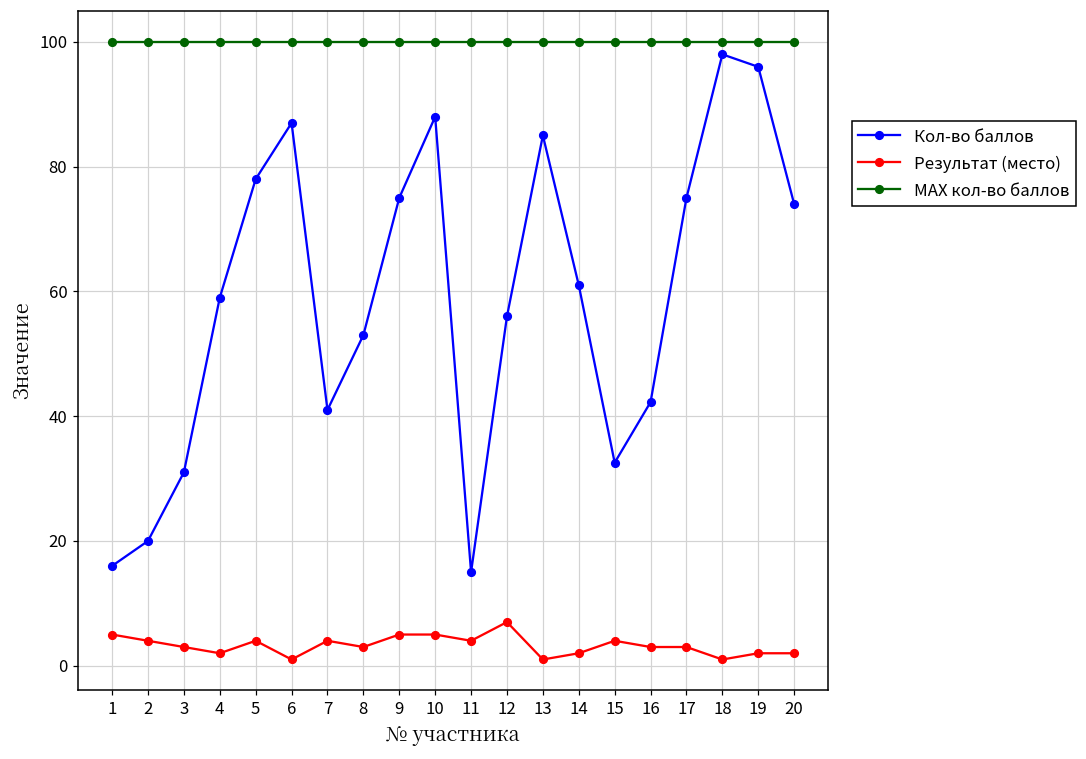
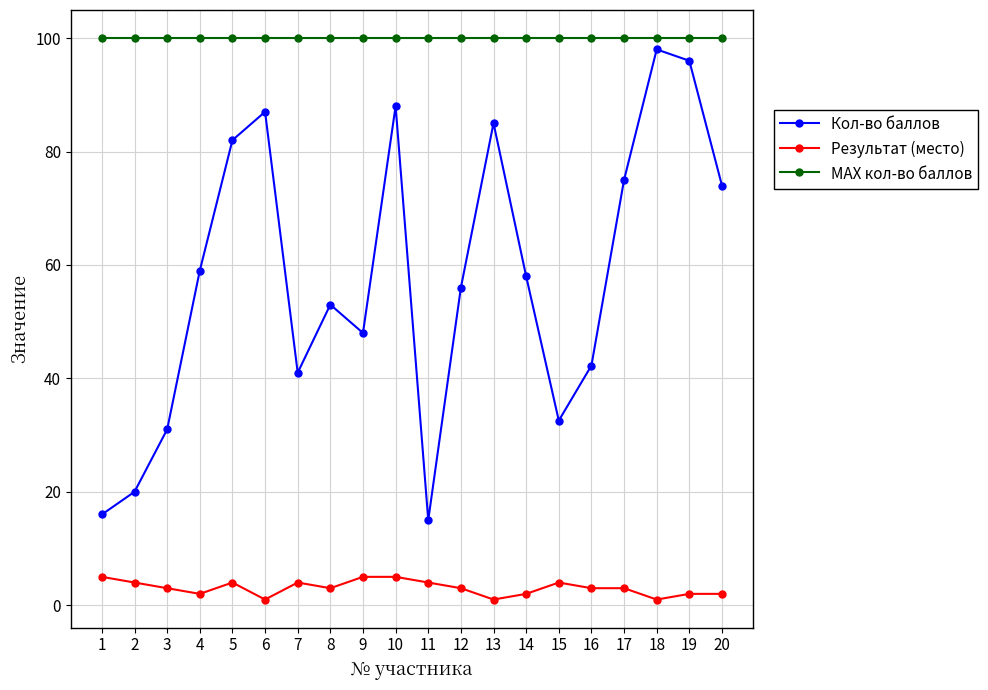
  {
    "Кол-во баллов": {
      "1": 16,
      "2": 20,
      "3": 31,
      "4": 59,
-     "5": 78,
+     "5": 82,
      "6": 87,
      "7": 41,
      "8": 53,
-     "9": 75,
+     "9": 48,
      "10": 88,
      "11": 15,
      "12": 56,
      "13": 85,
-     "14": 61,
+     "14": 58,
      "15": 33,
      "16": 42,
      "17": 75,
      "18": 98,
      "19": 96,
      "20": 74
    },
    "Результат (место)": {
      "1": 5,
      "2": 4,
      "3": 3,
      "4": 2,
      "5": 4,
      "6": 1,
      "7": 4,
      "8": 3,
      "9": 5,
      "10": 5,
      "11": 4,
-     "12": 7,
+     "12": 3,
      "13": 1,
      "14": 2,
      "15": 4,
      "16": 3,
      "17": 3,
      "18": 1,
      "19": 2,
      "20": 2
    },
    "MAX кол-во баллов": {
      "1": 100,
      "2": 100,
      "3": 100,
      "4": 100,
      "5": 100,
      "6": 100,
      "7": 100,
      "8": 100,
      "9": 100,
      "10": 100,
      "11": 100,
      "12": 100,
      "13": 100,
      "14": 100,
      "15": 100,
      "16": 100,
      "17": 100,
      "18": 100,
      "19": 100,
      "20": 100
    }
  }
